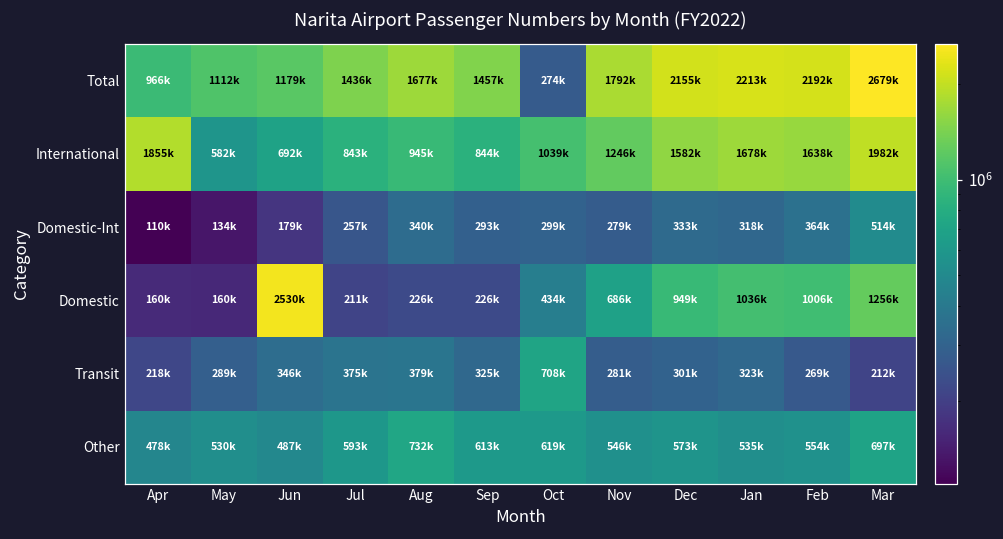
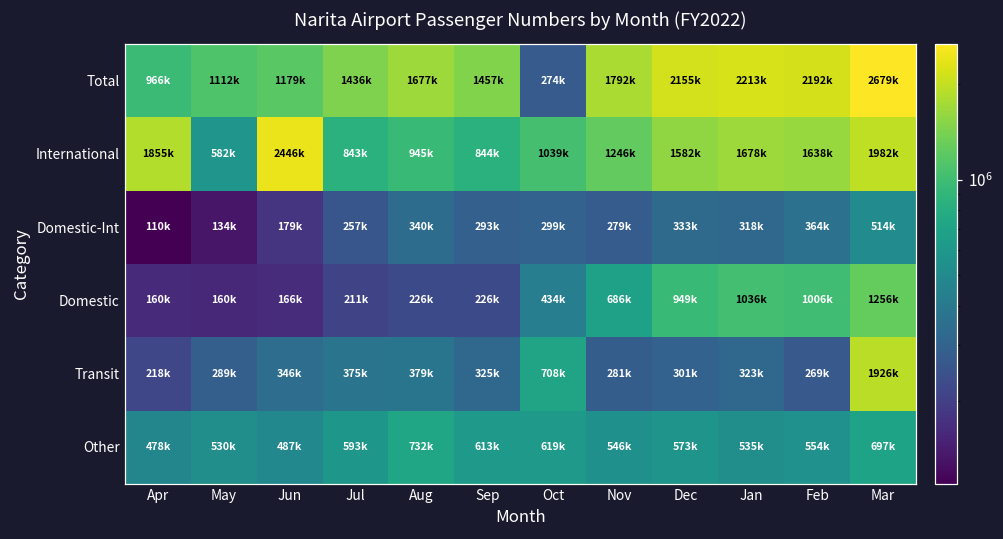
  {
    "Total": {
      "Apr": "966k",
      "May": "1112k",
      "Jun": "1179k",
      "Jul": "1436k",
      "Aug": "1677k",
      "Sep": "1457k",
      "Oct": "274k",
      "Nov": "1792k",
      "Dec": "2155k",
      "Jan": "2213k",
      "Feb": "2192k",
      "Mar": "2679k"
    },
    "International": {
      "Apr": "1855k",
      "May": "582k",
-     "Jun": "692k",
+     "Jun": "2446k",
      "Jul": "843k",
      "Aug": "945k",
      "Sep": "844k",
      "Oct": "1039k",
      "Nov": "1246k",
      "Dec": "1582k",
      "Jan": "1678k",
      "Feb": "1638k",
      "Mar": "1982k"
    },
    "Domestic-Int": {
      "Apr": "110k",
      "May": "134k",
      "Jun": "179k",
      "Jul": "257k",
      "Aug": "340k",
      "Sep": "293k",
      "Oct": "299k",
      "Nov": "279k",
      "Dec": "333k",
      "Jan": "318k",
      "Feb": "364k",
      "Mar": "514k"
    },
    "Domestic": {
      "Apr": "160k",
      "May": "160k",
-     "Jun": "2530k",
+     "Jun": "166k",
      "Jul": "211k",
      "Aug": "226k",
      "Sep": "226k",
      "Oct": "434k",
      "Nov": "686k",
      "Dec": "949k",
      "Jan": "1036k",
      "Feb": "1006k",
      "Mar": "1256k"
    },
    "Transit": {
      "Apr": "218k",
      "May": "289k",
      "Jun": "346k",
      "Jul": "375k",
      "Aug": "379k",
      "Sep": "325k",
      "Oct": "708k",
      "Nov": "281k",
      "Dec": "301k",
      "Jan": "323k",
      "Feb": "269k",
-     "Mar": "212k"
+     "Mar": "1926k"
    },
    "Other": {
      "Apr": "478k",
      "May": "530k",
      "Jun": "487k",
      "Jul": "593k",
      "Aug": "732k",
      "Sep": "613k",
      "Oct": "619k",
      "Nov": "546k",
      "Dec": "573k",
      "Jan": "535k",
      "Feb": "554k",
      "Mar": "697k"
    }
  }
